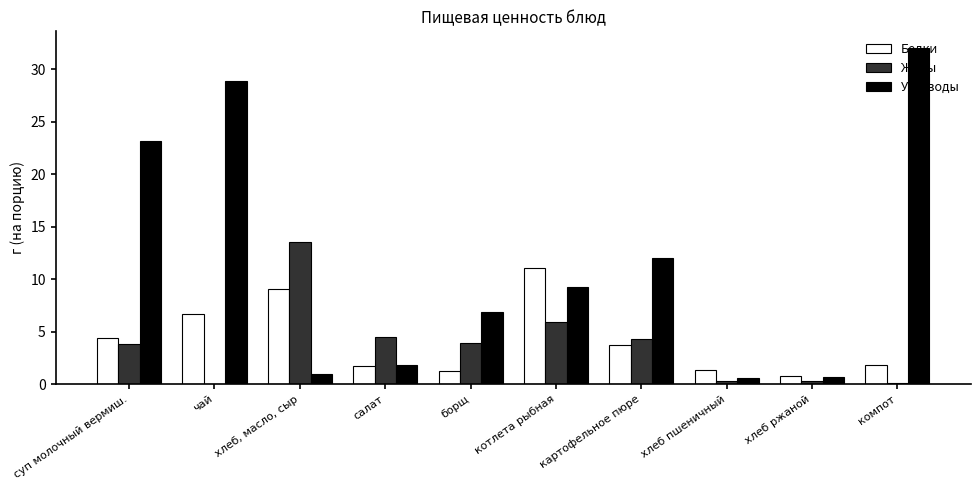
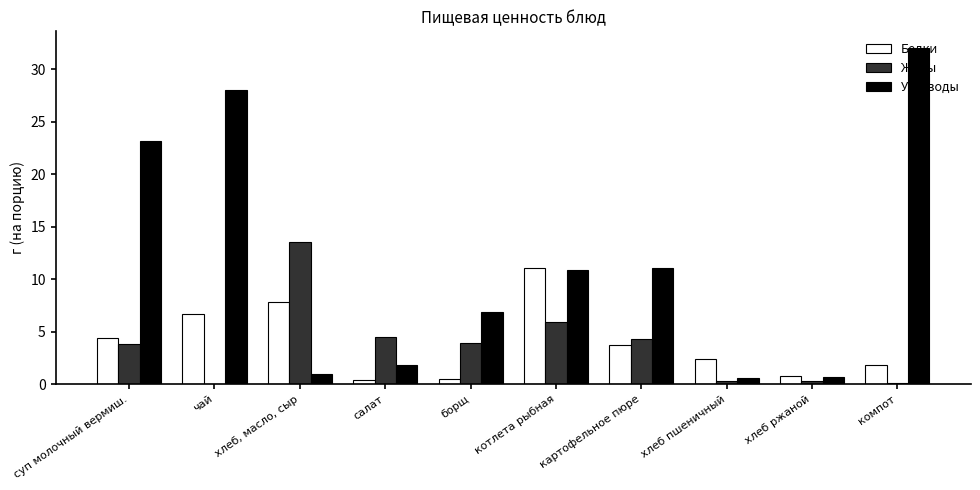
  {
    "Белки": {
      "суп молочный вермиш.": 4.4,
      "чай": 6.7,
-     "хлеб, масло, сыр": 9.1,
-     "салат": 1.7,
-     "борщ": 1.3,
+     "хлеб, масло, сыр": 7.9,
+     "салат": 0.4,
+     "борщ": 0.5,
      "котлета рыбная": 11.1,
      "картофельное пюре": 3.8,
-     "хлеб пшеничный": 1.4,
+     "хлеб пшеничный": 2.4,
      "хлеб ржаной": 0.8,
      "компот": 1.8
    },
    "Углеводы": {
      "суп молочный вермиш.": 23.2,
-     "чай": 28.9,
+     "чай": 28.0,
      "хлеб, масло, сыр": 1.0,
      "салат": 1.8,
      "борщ": 6.8,
-     "котлета рыбная": 9.2,
-     "картофельное пюре": 12.0,
+     "котлета рыбная": 10.9,
+     "картофельное пюре": 11.1,
      "хлеб пшеничный": 0.6,
      "хлеб ржаной": 0.7,
      "компот": 32.0
    }
  }
